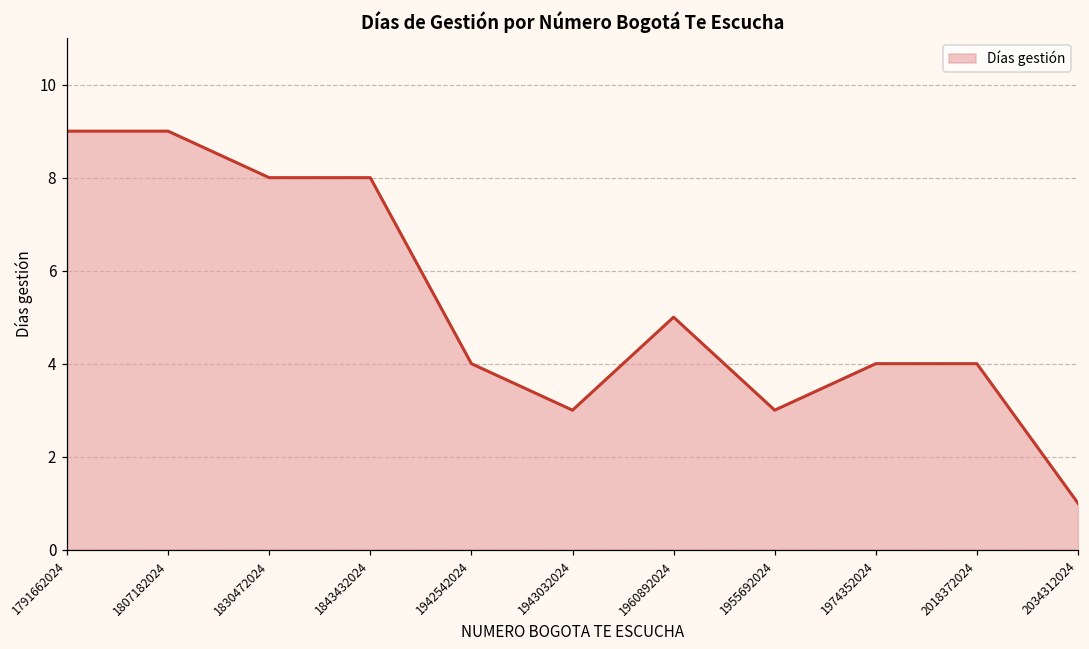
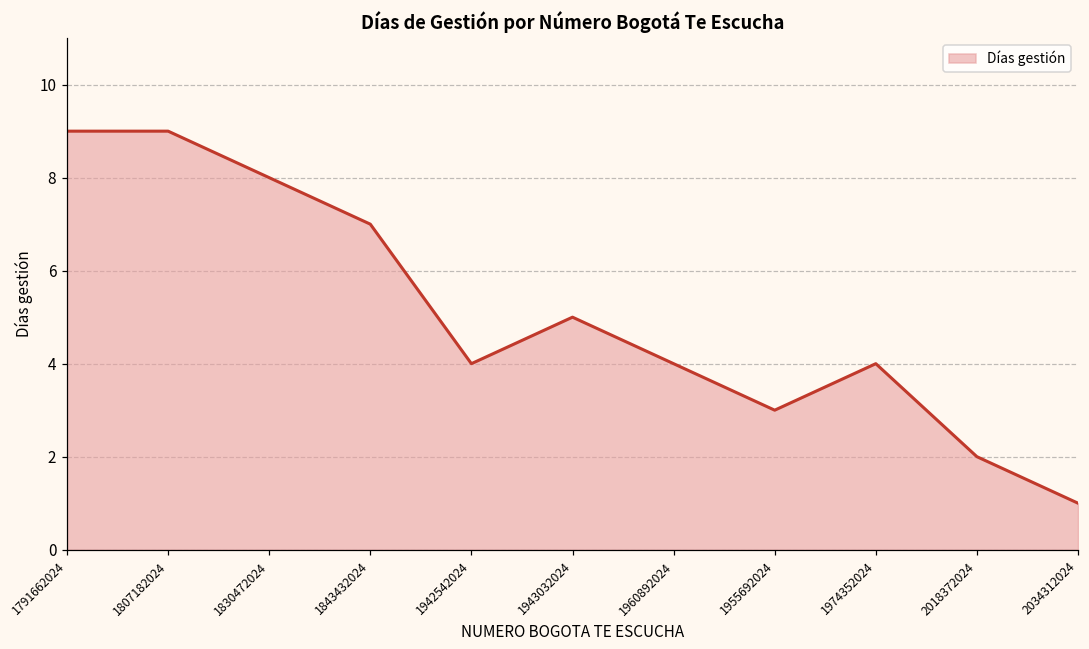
  {
    "1791662024": 9,
    "1807182024": 9,
    "1830472024": 8,
-   "1843432024": 8,
+   "1843432024": 7,
    "1942542024": 4,
-   "1943032024": 3,
-   "1960892024": 5,
+   "1943032024": 5,
+   "1960892024": 4,
    "1955692024": 3,
    "1974352024": 4,
-   "2018372024": 4,
+   "2018372024": 2,
    "2034312024": 1
  }
